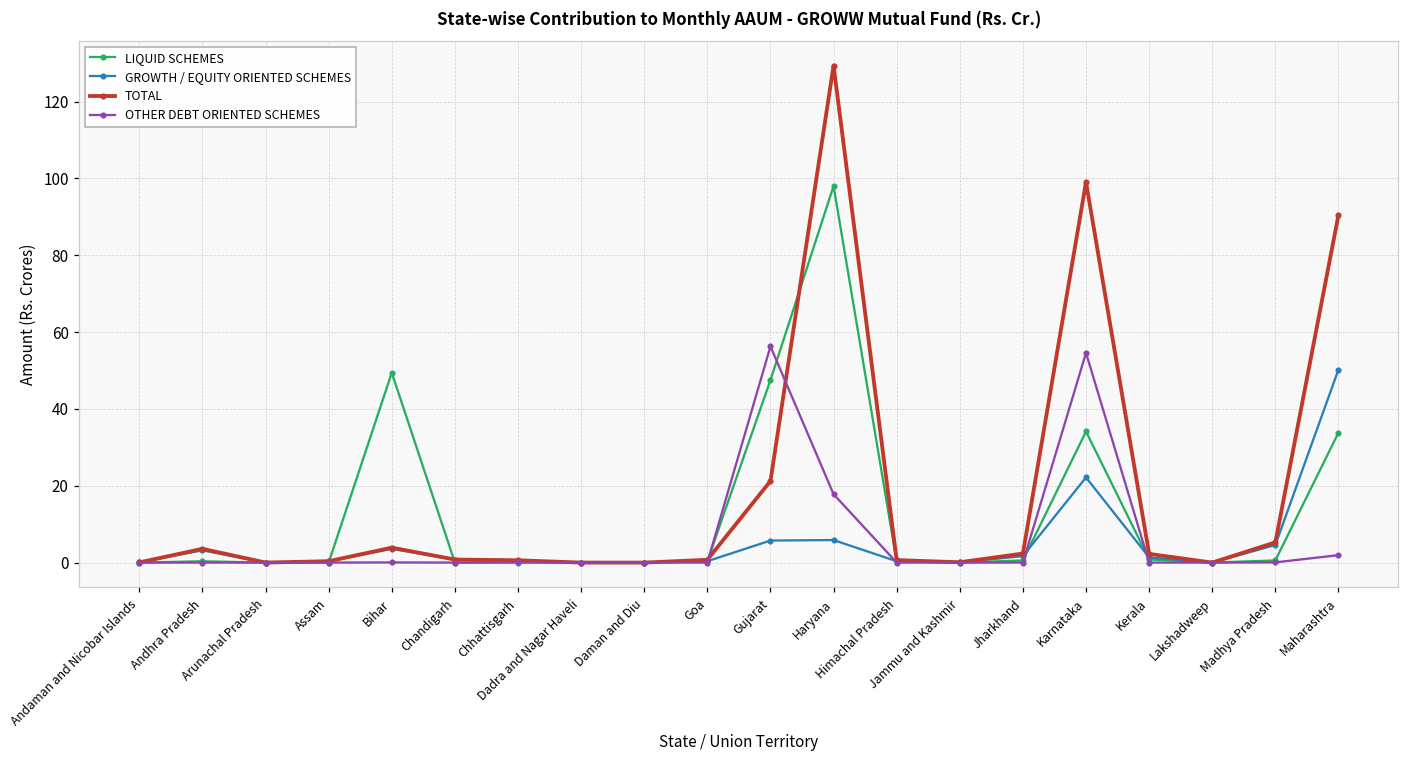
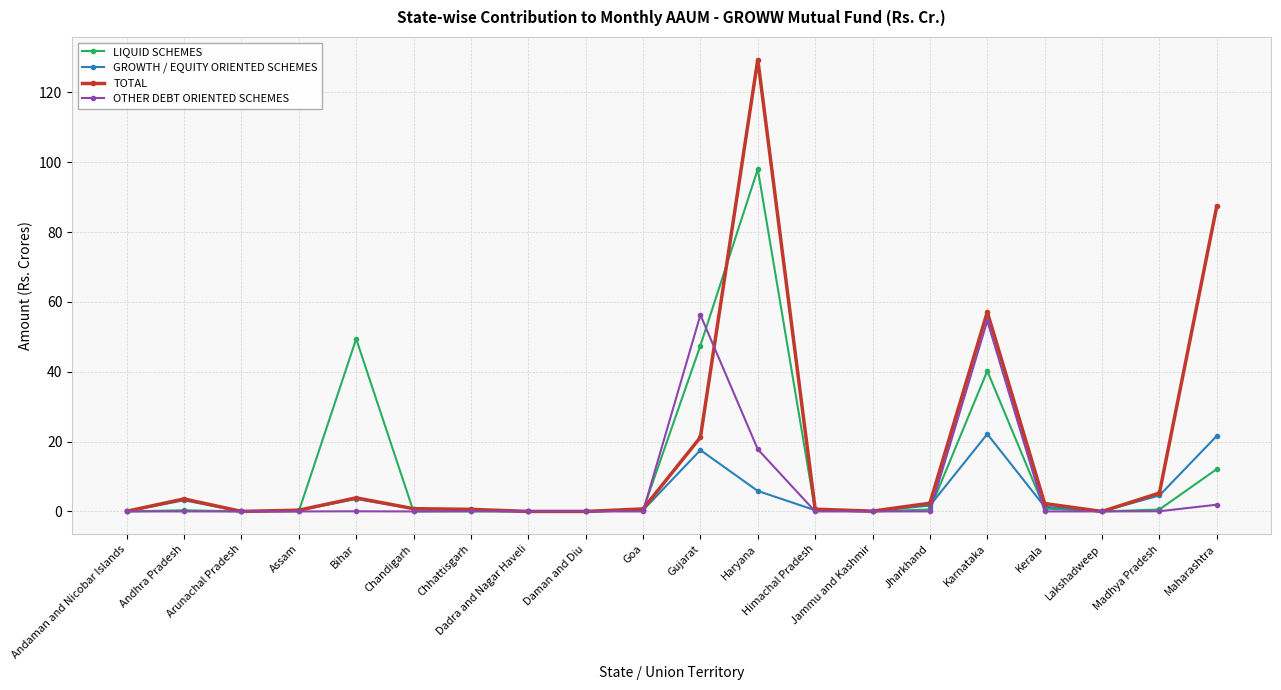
  {
    "LIQUID SCHEMES": {
      "Bihar": 49,
      "Gujarat": 48,
      "Haryana": 98,
-     "Karnataka": 34,
-     "Maharashtra": 34
+     "Karnataka": 40,
+     "Maharashtra": 12
    },
    "GROWTH / EQUITY ORIENTED SCHEMES": {
-     "Gujarat": 6,
+     "Gujarat": 18,
      "Haryana": 6,
      "Karnataka": 22,
-     "Maharashtra": 50
+     "Maharashtra": 22
    },
    "TOTAL": {
      "Gujarat": 21,
      "Haryana": 129,
-     "Karnataka": 99,
+     "Karnataka": 57,
      "Kerala": 2,
-     "Maharashtra": 90
+     "Maharashtra": 87
    },
    "OTHER DEBT ORIENTED SCHEMES": {
      "Bihar": 0,
      "Gujarat": 56,
      "Haryana": 18,
      "Karnataka": 55,
      "Kerala": 0,
      "Maharashtra": 2
    }
  }
